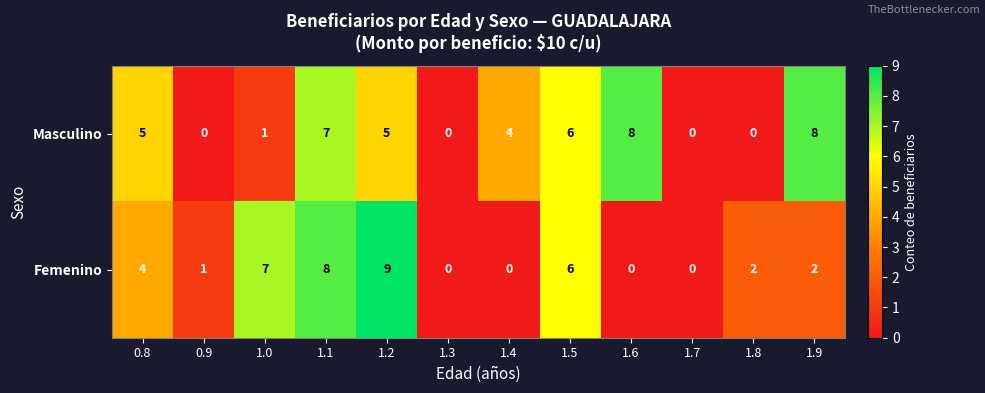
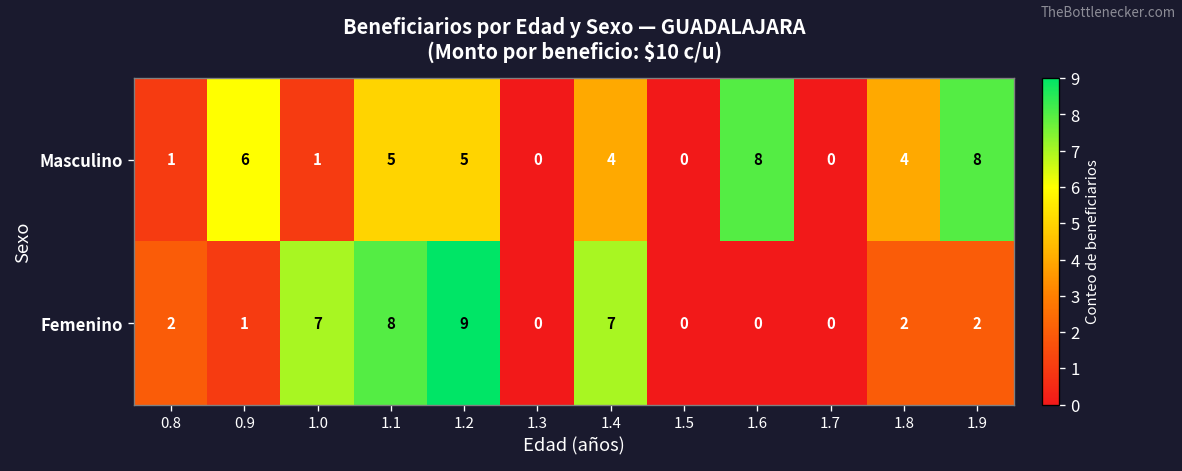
  {
    "Masculino": {
-     "0.8": 5,
-     "0.9": 0,
+     "0.8": 1,
+     "0.9": 6,
      "1.0": 1,
-     "1.1": 7,
+     "1.1": 5,
      "1.2": 5,
      "1.3": 0,
      "1.4": 4,
-     "1.5": 6,
+     "1.5": 0,
      "1.6": 8,
      "1.7": 0,
-     "1.8": 0,
+     "1.8": 4,
      "1.9": 8
    },
    "Femenino": {
-     "0.8": 4,
+     "0.8": 2,
      "0.9": 1,
      "1.0": 7,
      "1.1": 8,
      "1.2": 9,
      "1.3": 0,
-     "1.4": 0,
-     "1.5": 6,
+     "1.4": 7,
+     "1.5": 0,
      "1.6": 0,
      "1.7": 0,
      "1.8": 2,
      "1.9": 2
    }
  }
